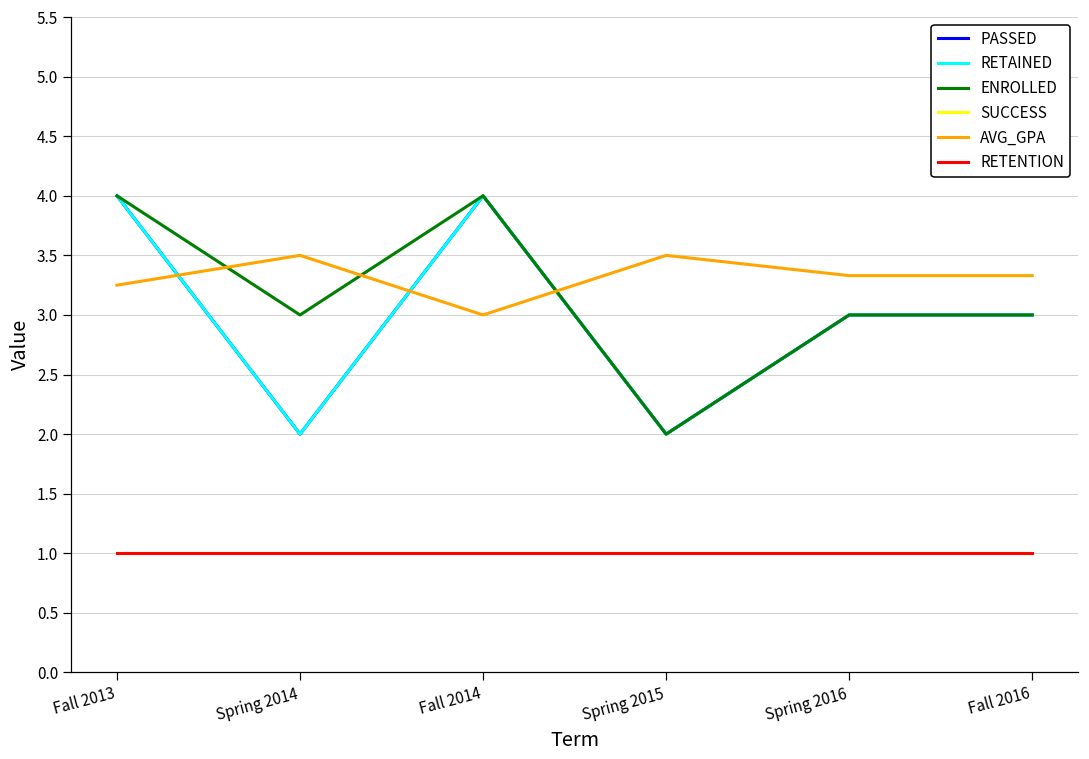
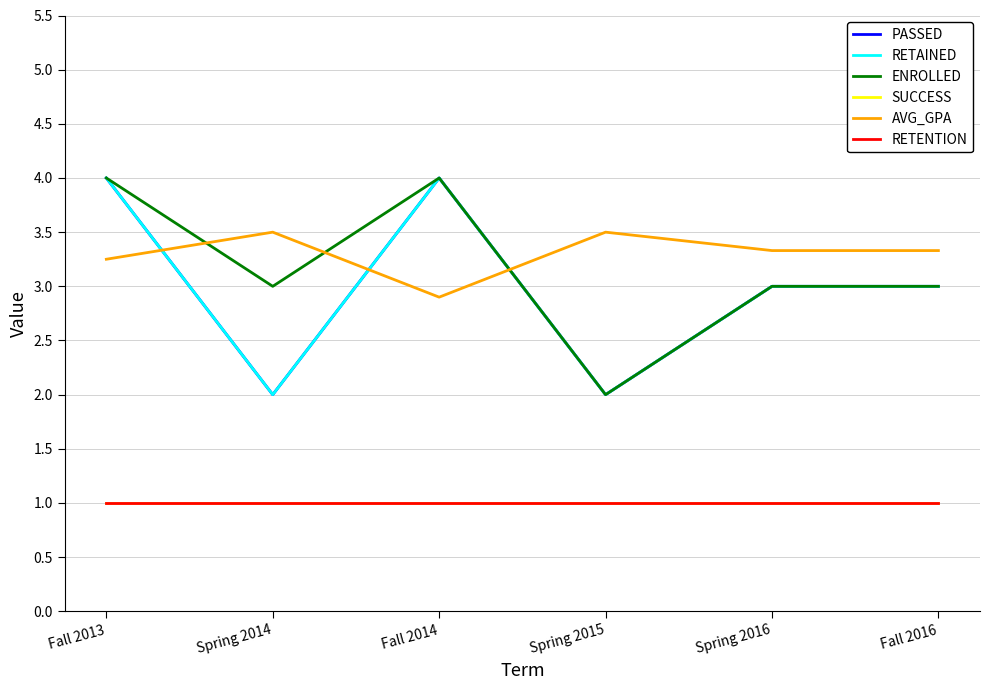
  {
    "RETAINED": {
      "Spring 2014": 2.0
    },
    "ENROLLED": {
      "Spring 2014": 3.0
    },
    "RETENTION": {
      "Fall 2013": 1.0,
      "Spring 2014": 1.0,
      "Fall 2014": 1.0,
      "Spring 2015": 1.0,
      "Spring 2016": 1.0,
      "Fall 2016": 1.0
    },
    "AVG_GPA": {
      "Fall 2013": 3.25,
      "Spring 2014": 3.5,
-     "Fall 2014": 3.0,
+     "Fall 2014": 2.9,
      "Spring 2015": 3.5,
      "Spring 2016": 3.33,
      "Fall 2016": 3.33
    }
  }
